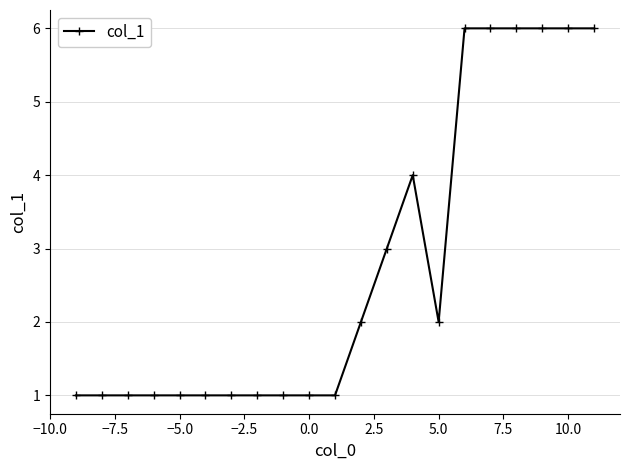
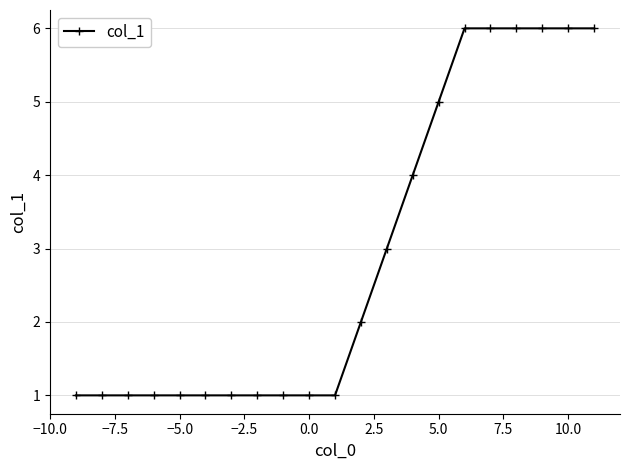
  {
    "−5.0": 1,
    "0.0": 1,
-   "5.0": 2,
+   "5.0": 5,
    "10.0": 6
  }
